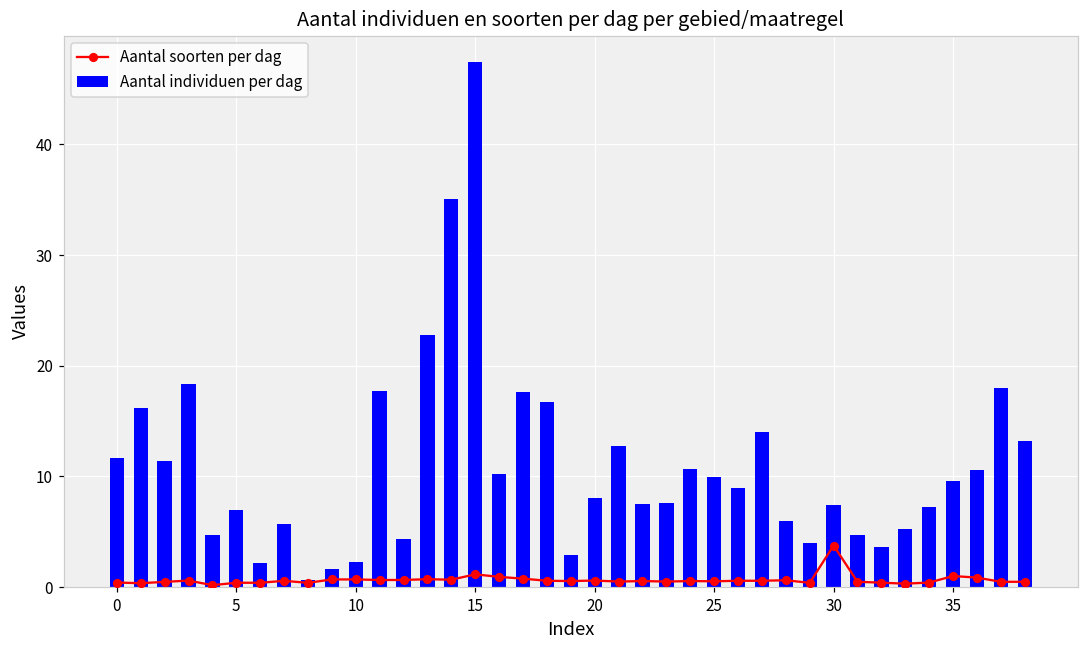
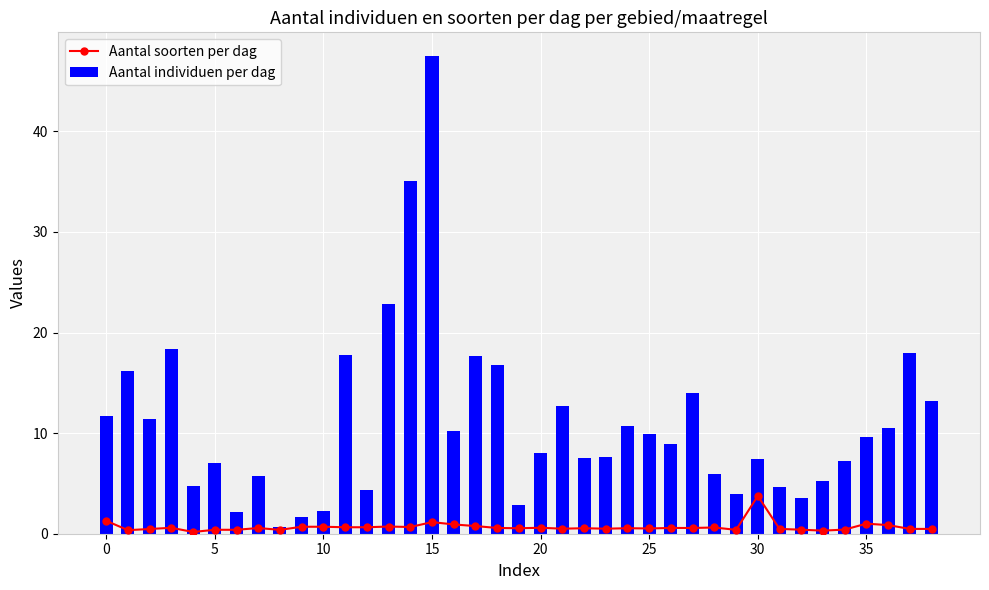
  {
    "Aantal soorten per dag": {
-     "0": 0.4,
+     "0": 1.3,
      "5": 0.4,
      "10": 0.7,
      "15": 1.2,
      "20": 0.6,
      "25": 0.5,
      "30": 3.8,
      "35": 1.0
    },
    "Aantal individuen per dag": {
      "0": 11.7,
      "5": 7.0,
      "10": 2.2,
      "15": 47.5,
      "20": 8.0,
      "25": 10.0,
      "30": 7.4,
      "35": 9.6
    }
  }
